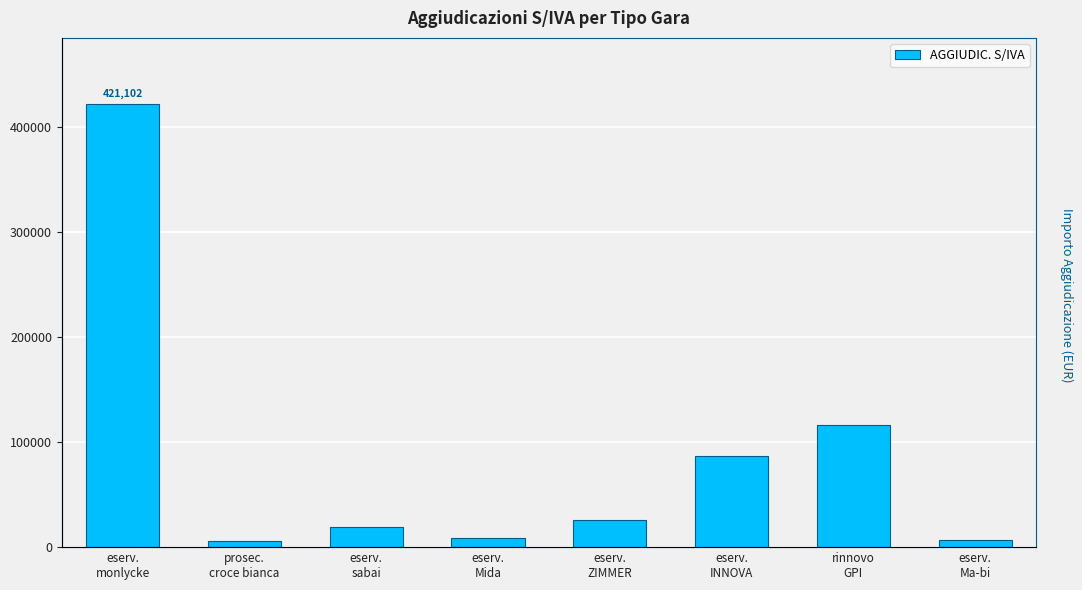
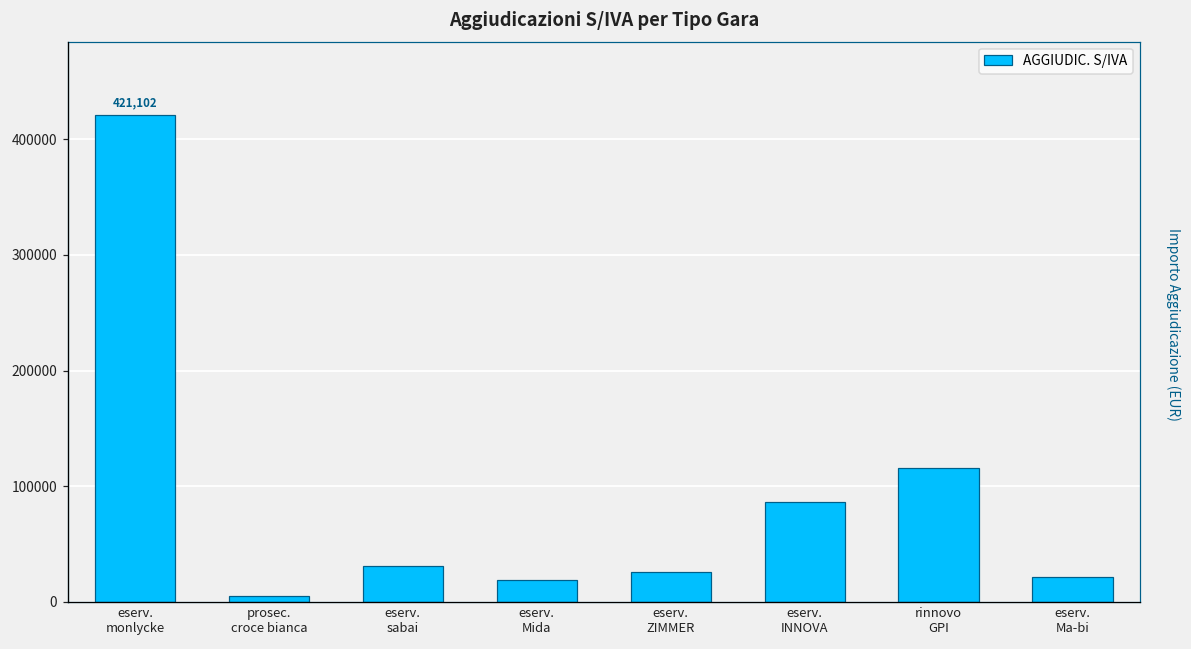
  {
    "prosec. croce bianca": 5000,
-   "eserv. sabai": 19000,
-   "eserv. Mida": 9000,
+   "eserv. sabai": 31000,
+   "eserv. Mida": 19000,
    "eserv. ZIMMER": 26000,
    "eserv. INNOVA": 86000,
    "rinnovo GPI": 116000,
-   "eserv. Ma-bi": 7000
+   "eserv. Ma-bi": 22000
  }
